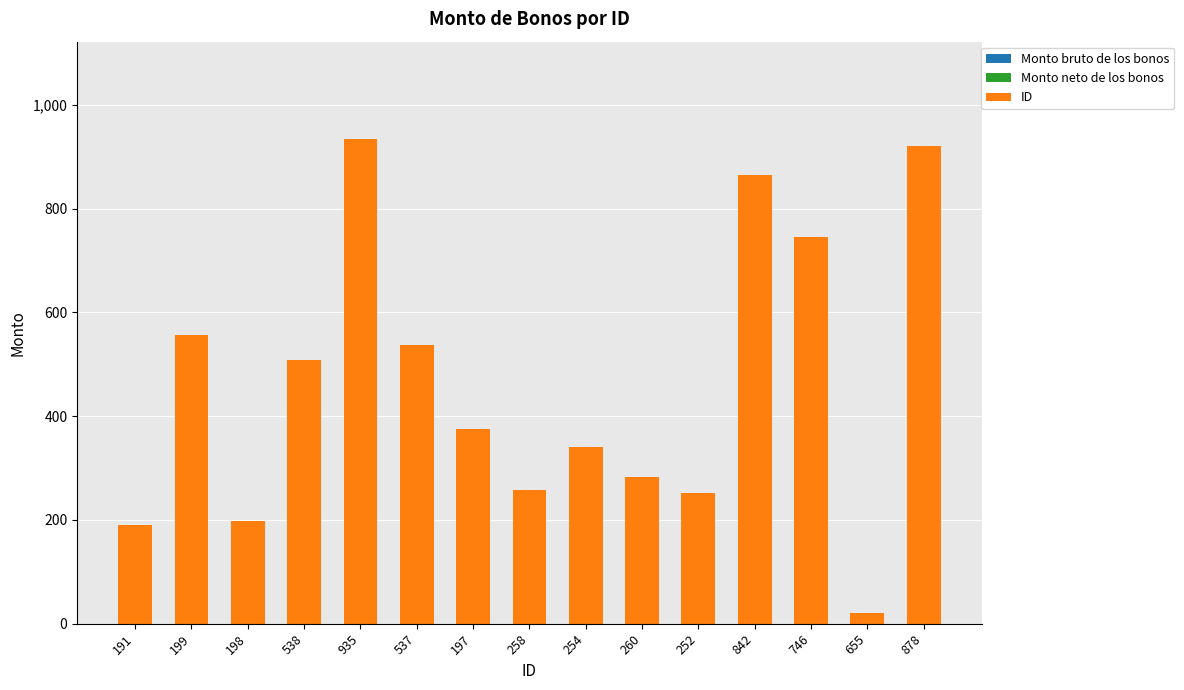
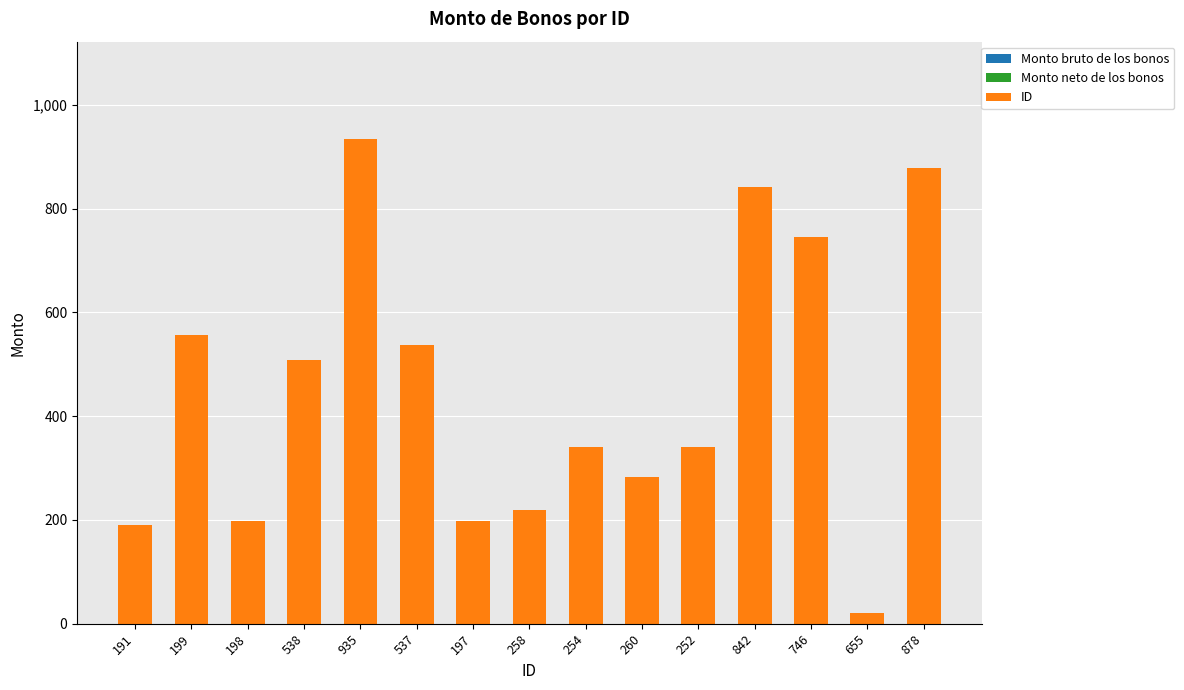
  {
    "Monto neto de los bonos": {
      "191": 0,
      "199": 0,
      "198": 0,
      "538": 0,
      "935": 0,
      "537": 0,
      "197": 0,
      "258": 0,
      "254": 0,
      "260": 0,
      "252": 0,
      "842": 0,
      "746": 0,
      "655": 0,
      "878": 0
    },
    "ID": {
      "191": 190,
      "199": 560,
      "198": 200,
      "538": 510,
      "935": 940,
      "537": 540,
-     "197": 380,
-     "258": 260,
+     "197": 200,
+     "258": 220,
      "254": 340,
      "260": 280,
-     "252": 250,
-     "842": 860,
+     "252": 340,
+     "842": 840,
      "746": 750,
      "655": 20,
-     "878": 920
+     "878": 880
    }
  }
